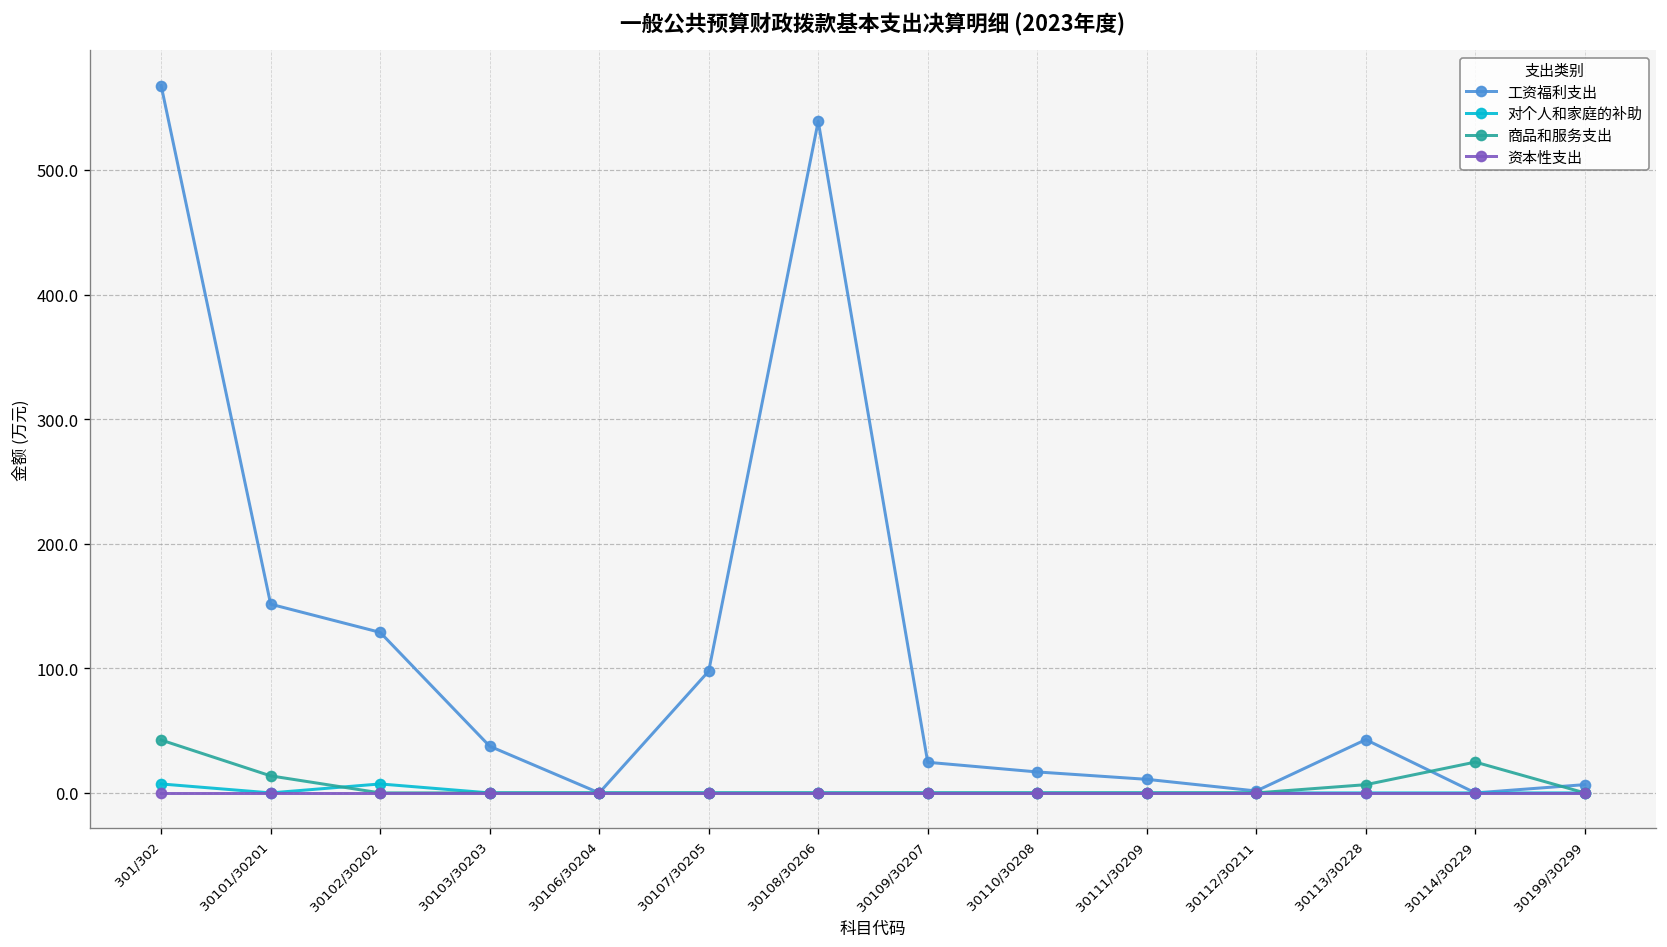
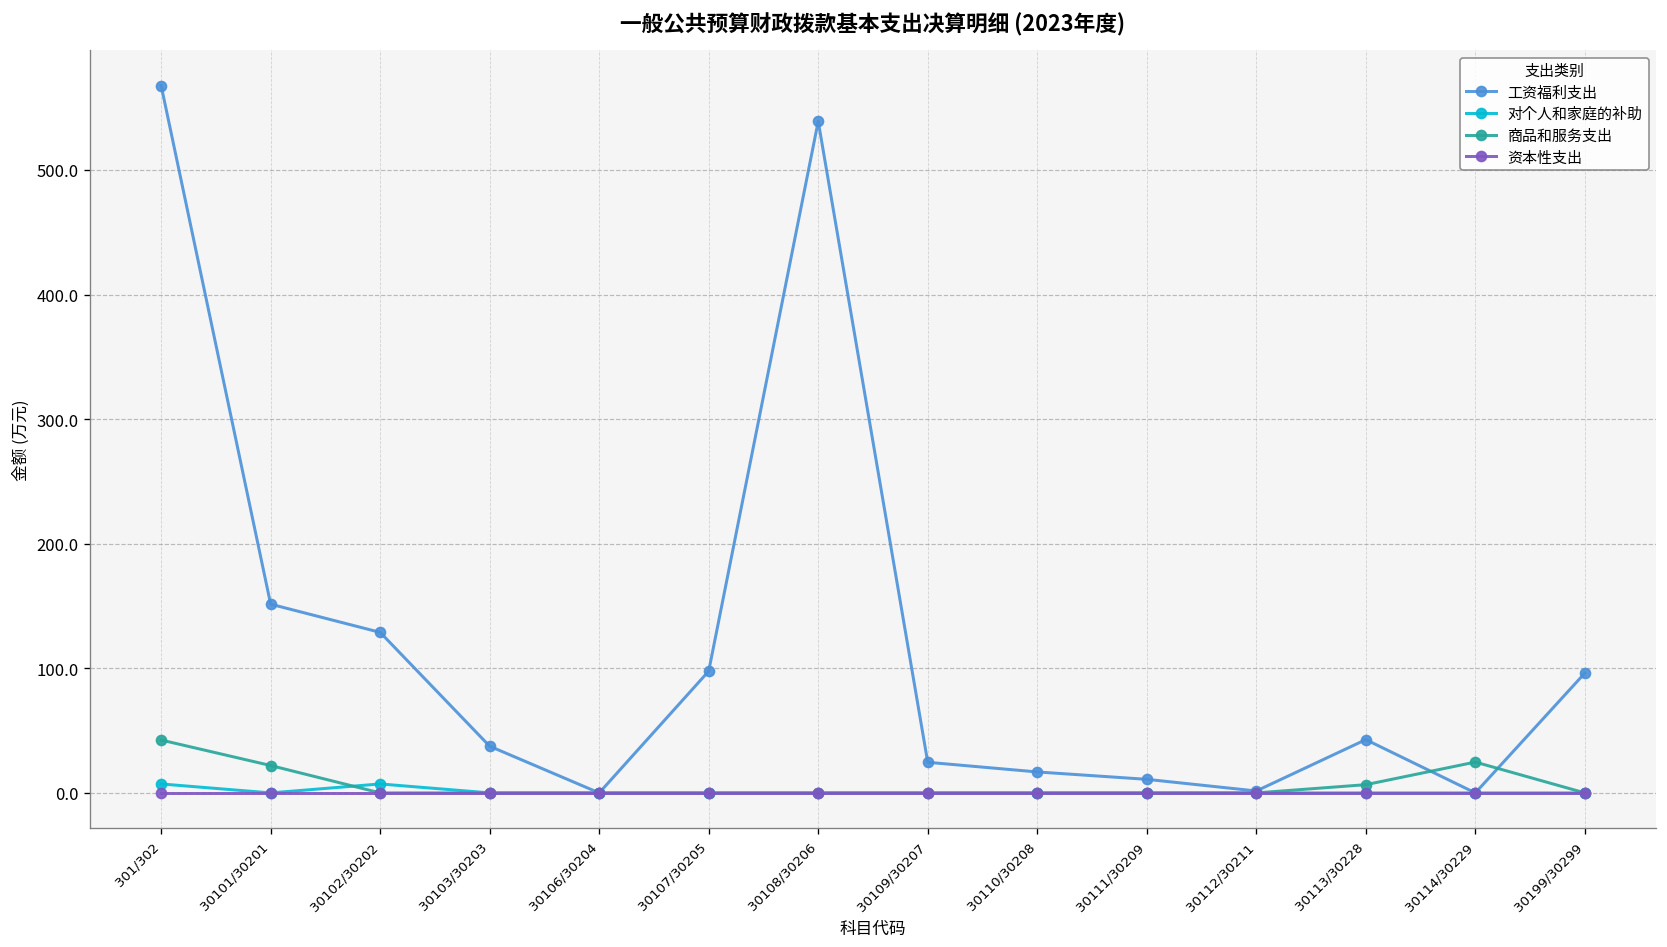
  {
    "工资福利支出": {
      "301/302": 568,
      "30101/30201": 151,
      "30102/30202": 129,
      "30103/30203": 37,
      "30107/30205": 98,
      "30108/30206": 539,
      "30109/30207": 25,
      "30110/30208": 17,
      "30111/30209": 11,
      "30113/30228": 43,
-     "30199/30299": 7
+     "30199/30299": 96
    },
    "对个人和家庭的补助": {
      "301/302": 7,
      "30102/30202": 7
    },
    "商品和服务支出": {
      "301/302": 42,
-     "30101/30201": 14,
+     "30101/30201": 22,
      "30113/30228": 7,
      "30114/30229": 25
    },
    "资本性支出": {
      "301/302": 0
    }
  }
